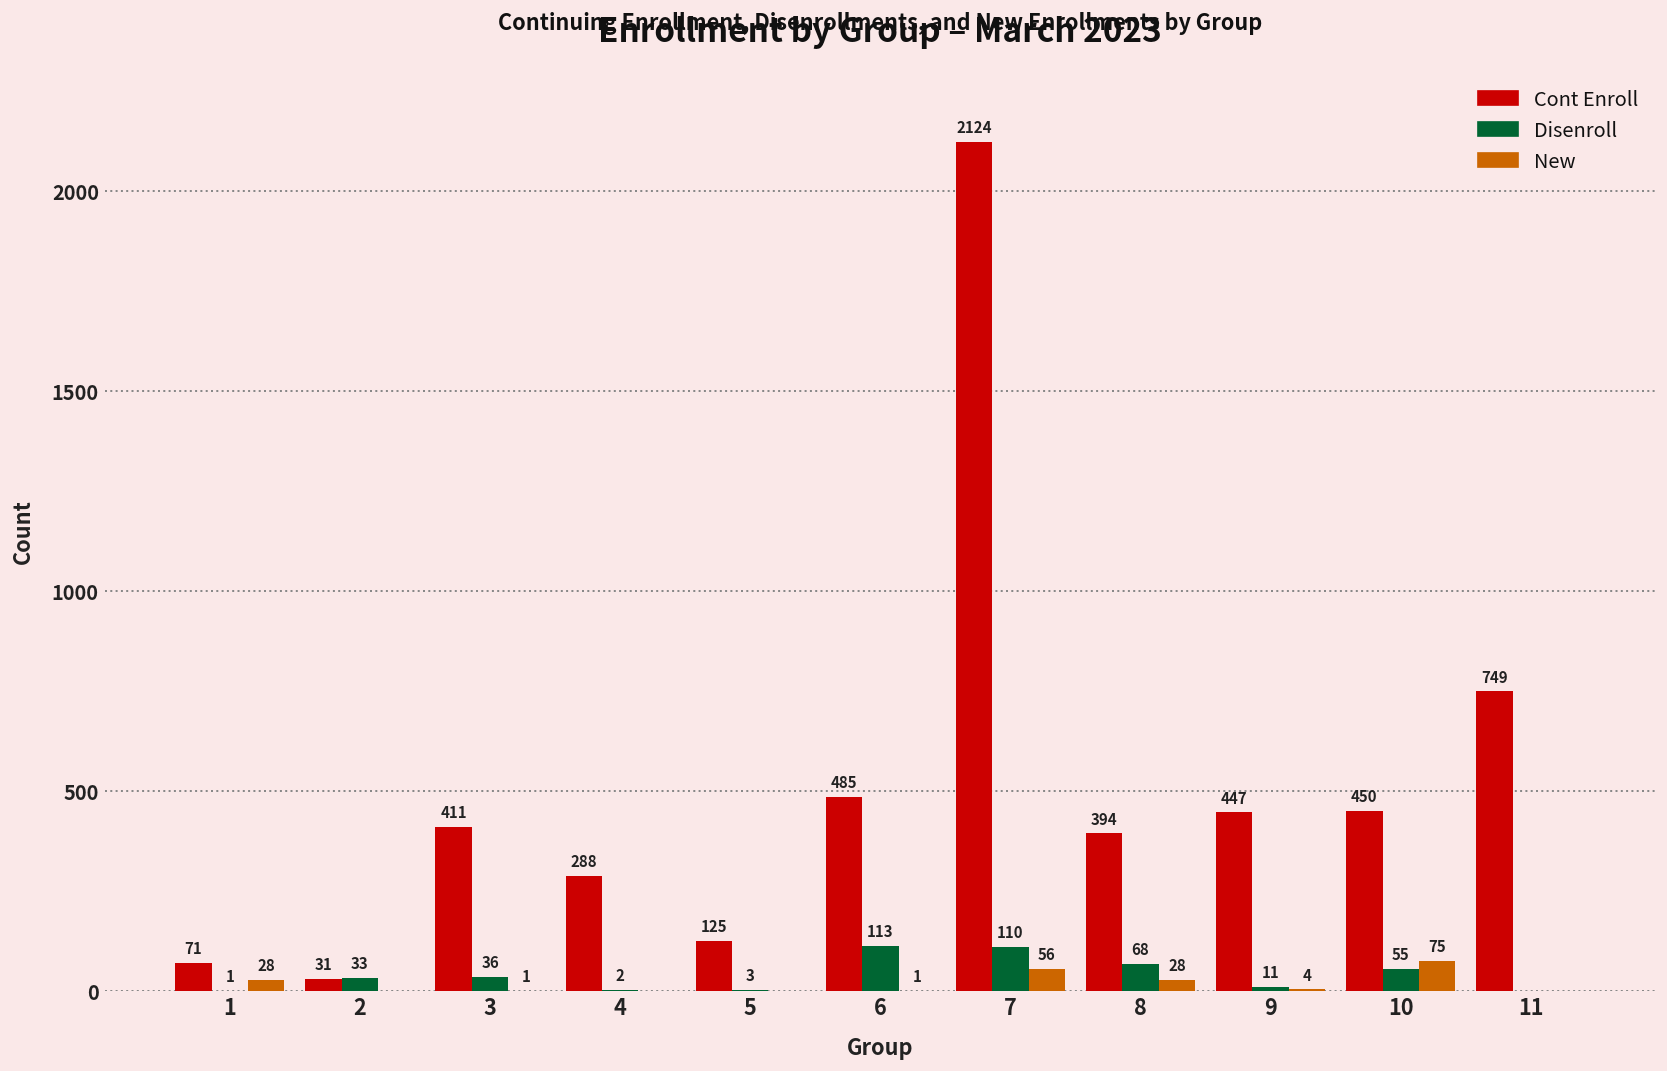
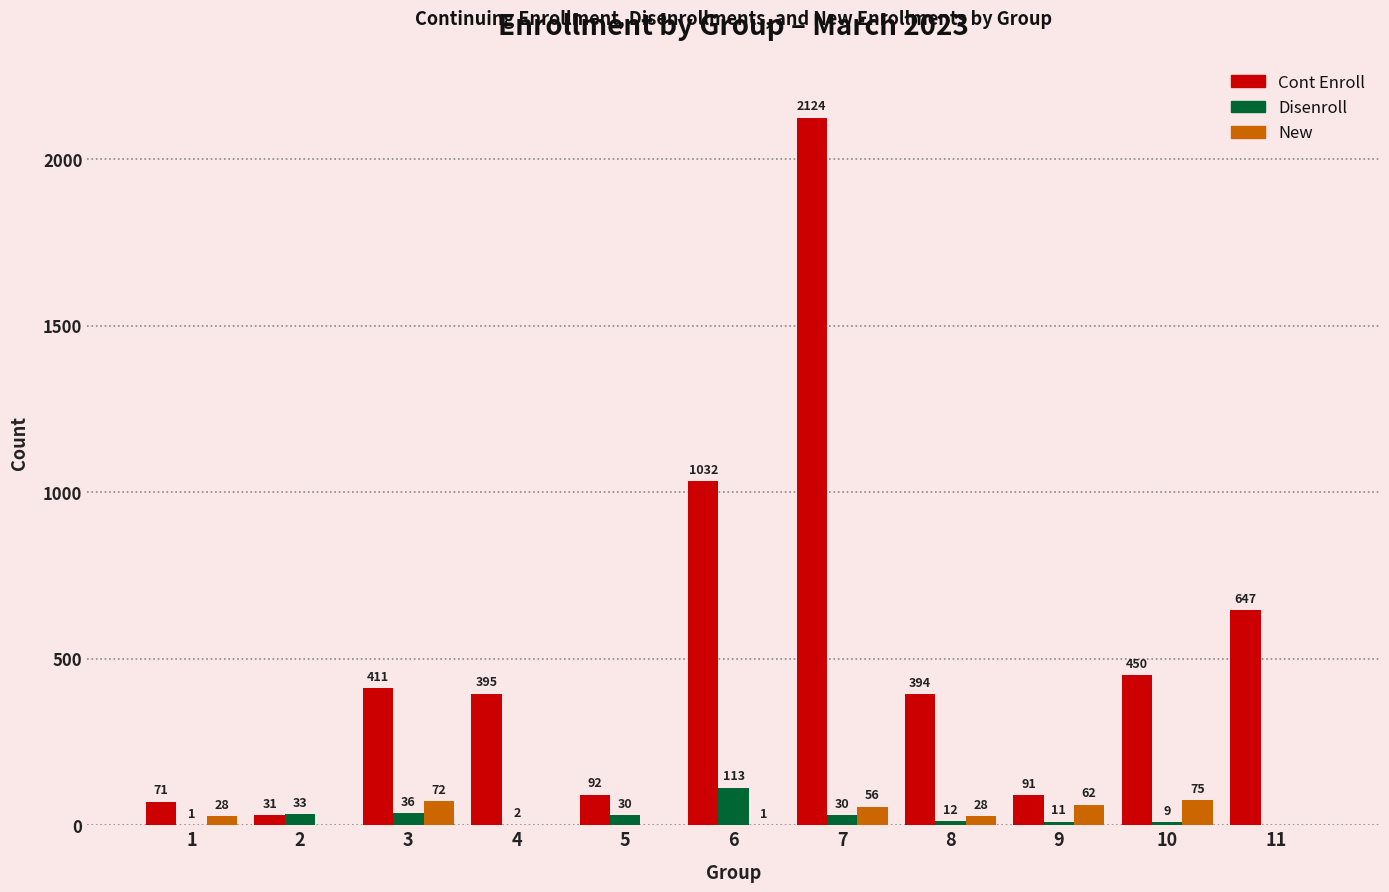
  {
    "Cont Enroll": {
      "1": 71,
      "2": 31,
      "3": 411,
-     "4": 288,
-     "5": 125,
-     "6": 485,
+     "4": 395,
+     "5": 92,
+     "6": 1032,
      "7": 2124,
      "8": 394,
-     "9": 447,
+     "9": 91,
      "10": 450,
-     "11": 749
+     "11": 647
    },
    "Disenroll": {
      "1": 1,
      "2": 33,
      "3": 36,
      "4": 2,
-     "5": 3,
+     "5": 30,
      "6": 113,
-     "7": 110,
-     "8": 68,
+     "7": 30,
+     "8": 12,
      "9": 11,
-     "10": 55
+     "10": 9
    },
    "New": {
      "1": 28,
-     "3": 1,
+     "3": 72,
      "6": 1,
      "7": 56,
      "8": 28,
-     "9": 4,
+     "9": 62,
      "10": 75
    }
  }
